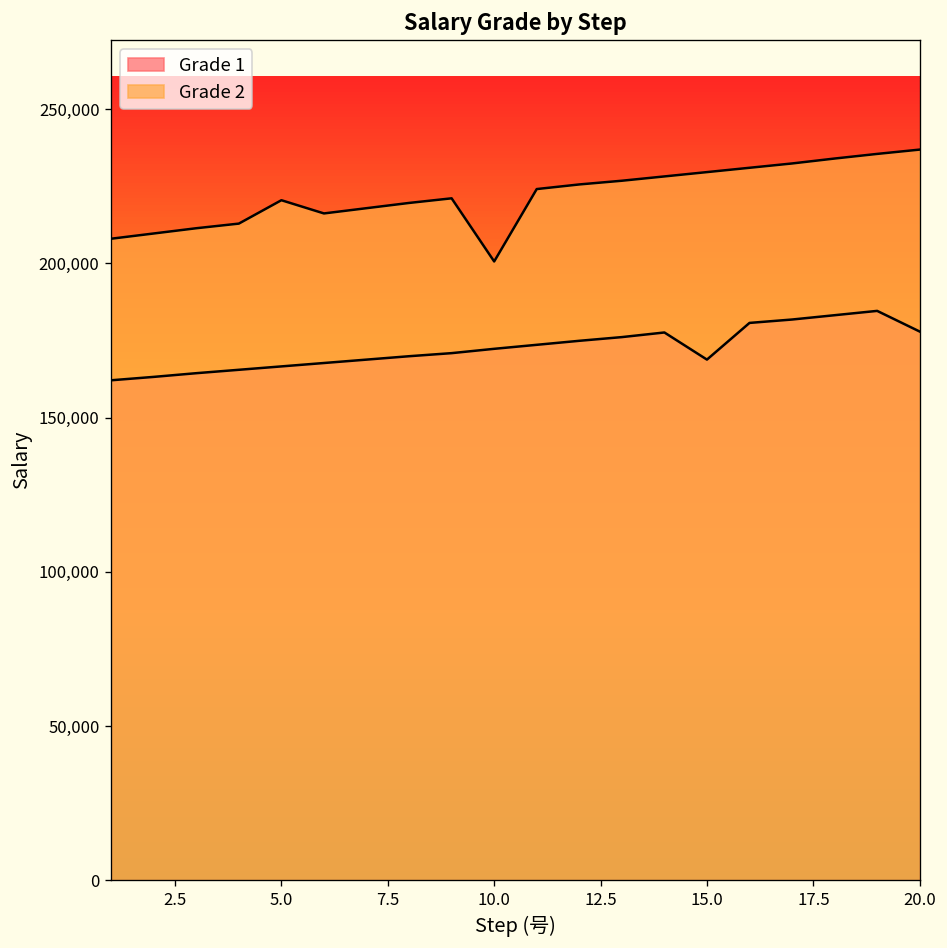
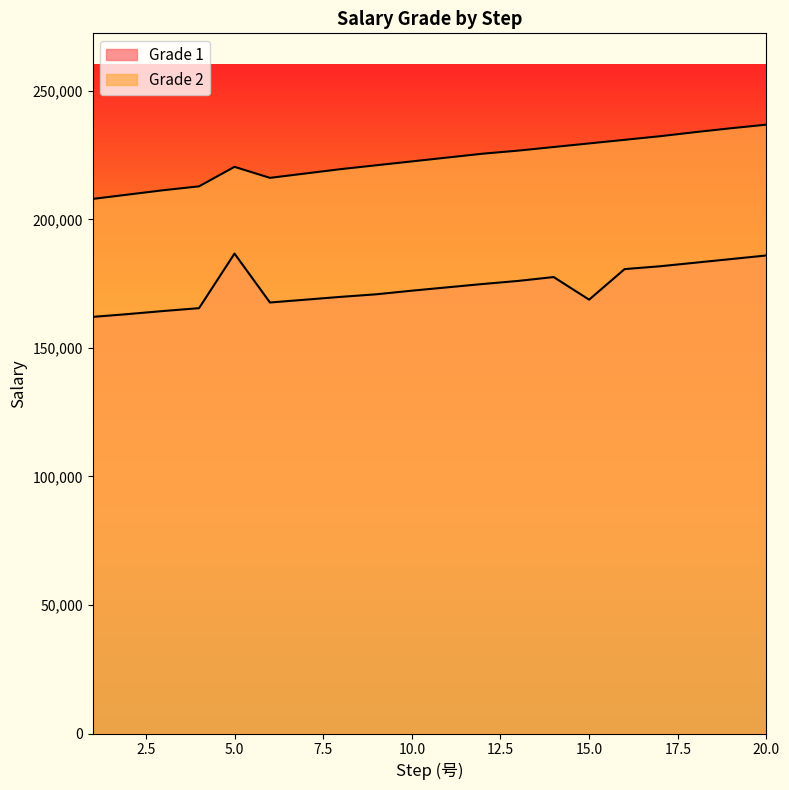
  {
    "Grade 1": {
-     "5.0": "167,000",
+     "5.0": "187,000",
      "10.0": "172,000",
      "15.0": "169,000",
-     "20.0": "178,000"
+     "20.0": "186,000"
    },
    "Grade 2": {
      "5.0": "220,000",
-     "10.0": "201,000",
+     "10.0": "223,000",
      "15.0": "230,000",
      "20.0": "237,000"
    }
  }
